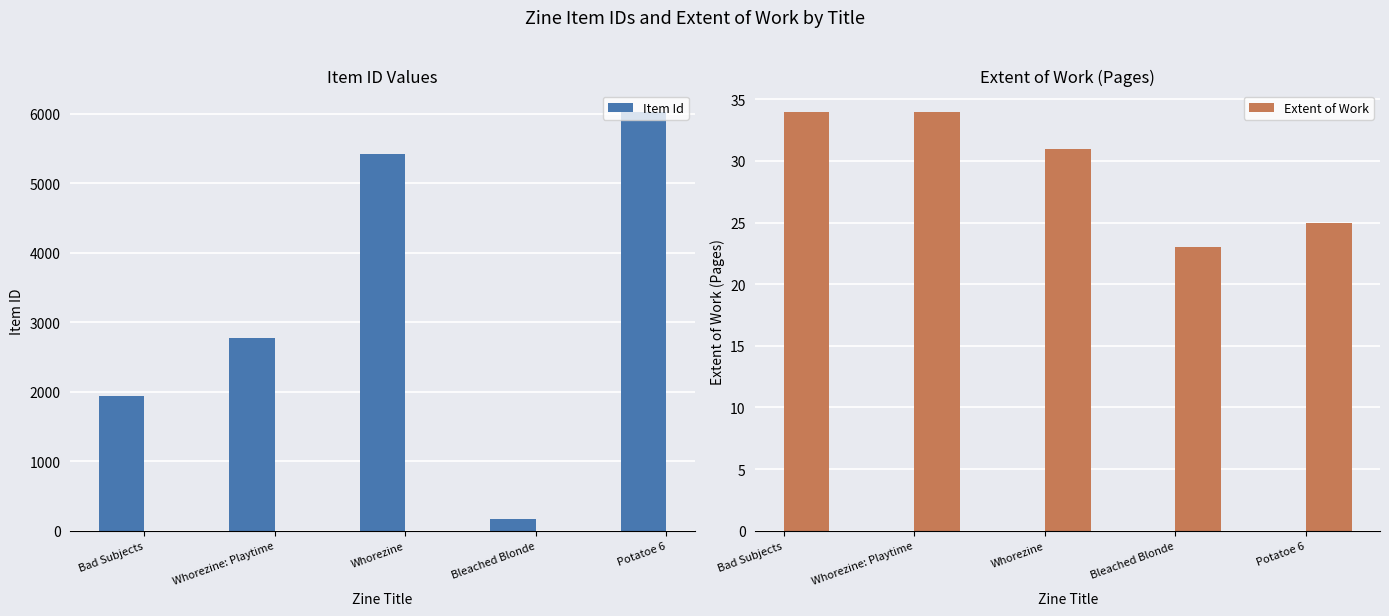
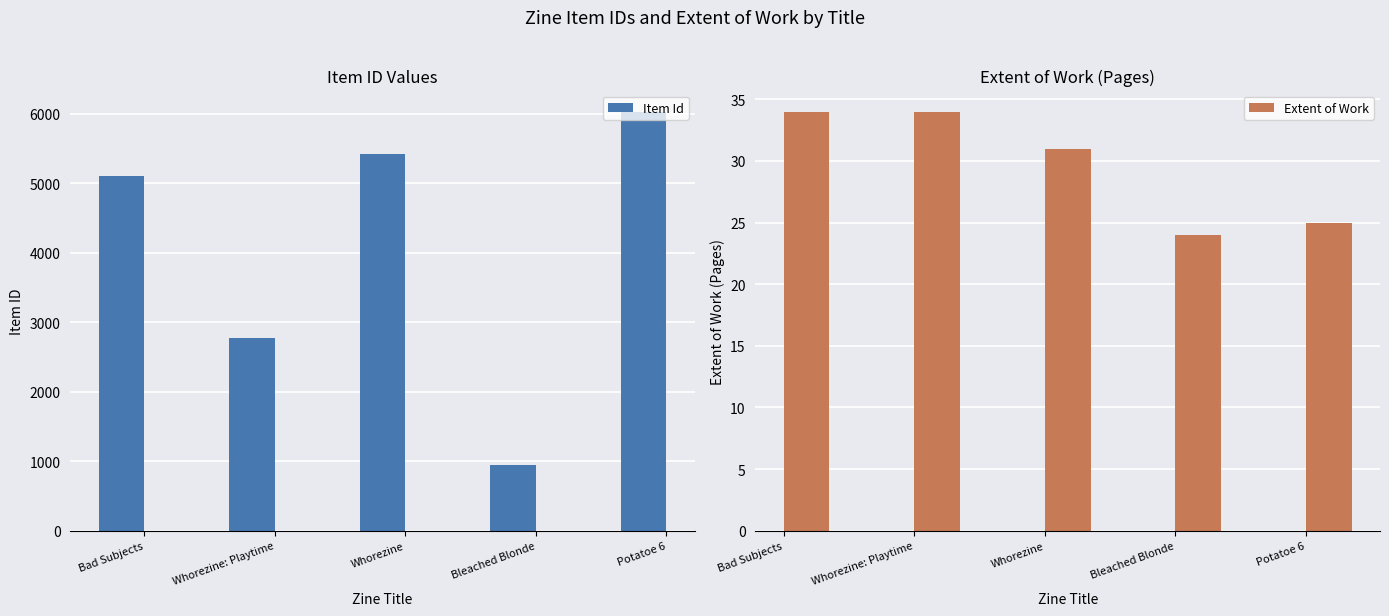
  {
    "Item ID Values": {
-     "Bad Subjects": 1900,
+     "Bad Subjects": 5100,
      "Whorezine: Playtime": 2800,
      "Whorezine": 5400,
-     "Bleached Blonde": 200
+     "Bleached Blonde": 900
    },
    "Extent of Work (Pages)": {
      "Bad Subjects": 34,
      "Whorezine: Playtime": 34,
      "Whorezine": 31,
-     "Bleached Blonde": 23,
+     "Bleached Blonde": 24,
      "Potatoe 6": 25
    }
  }
